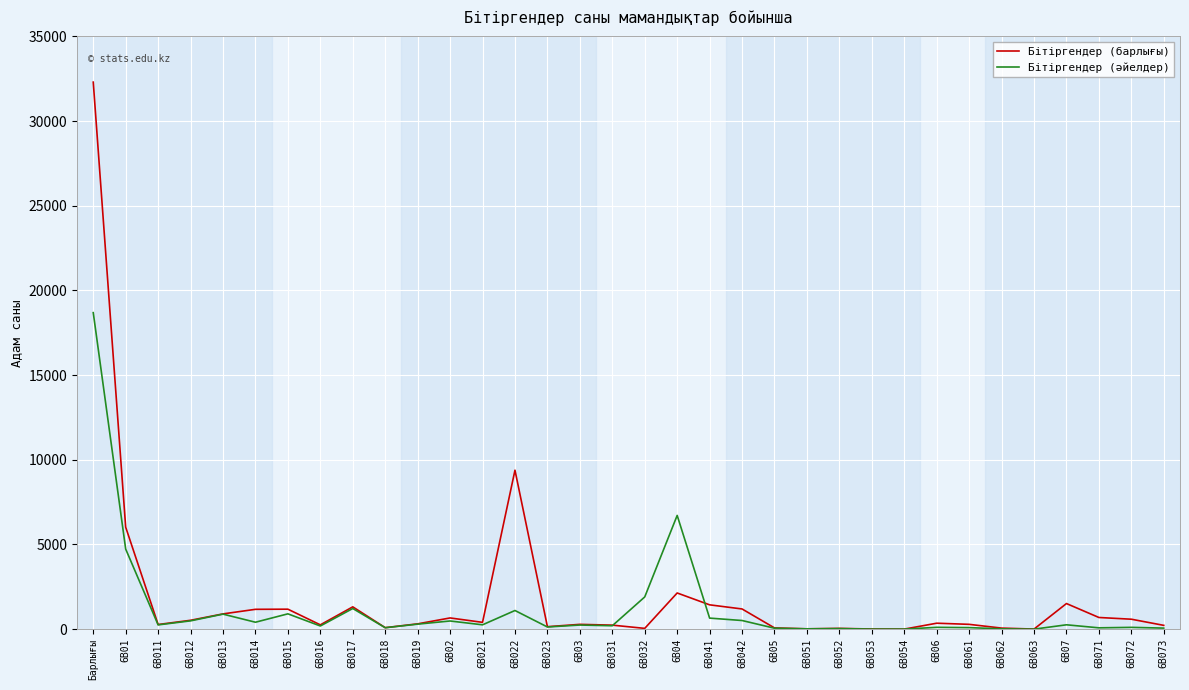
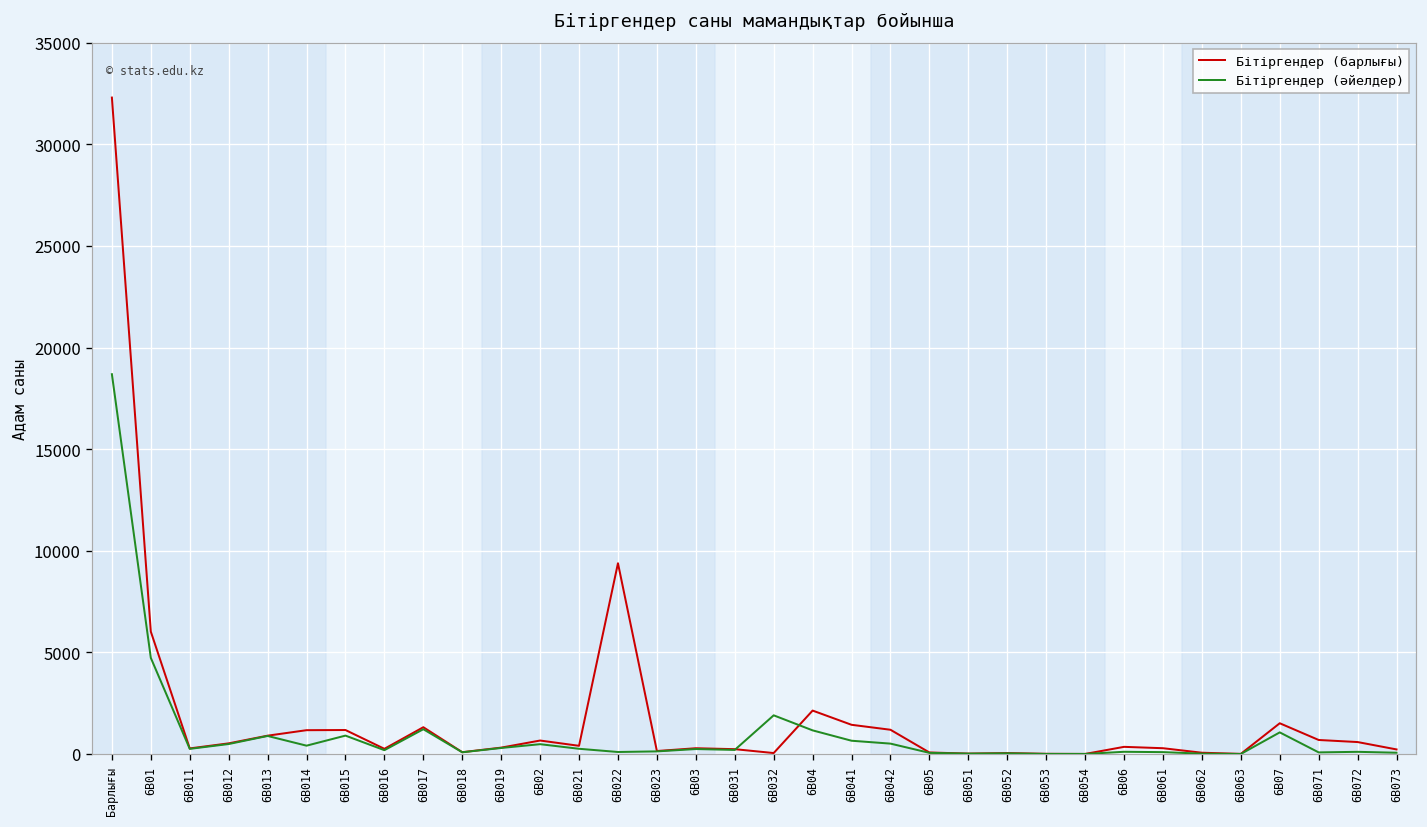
  {
    "Бітіргендер (барлығы)": {
      "Барлығы": 32300,
      "6B01": 6000,
      "6B014": 1200,
      "6B015": 1200,
      "6B02": 700,
      "6B022": 9400,
      "6B032": 0,
      "6B04": 2100,
      "6B041": 1400,
      "6B042": 1200,
      "6B06": 400,
      "6B061": 300,
      "6B07": 1500,
      "6B071": 700,
      "6B072": 600,
      "6B073": 200
    },
    "Бітіргендер (әйелдер)": {
      "Барлығы": 18700,
      "6B01": 4700,
      "6B014": 400,
      "6B015": 900,
      "6B02": 500,
-     "6B022": 1100,
+     "6B022": 100,
      "6B032": 1900,
-     "6B04": 6700,
+     "6B04": 1200,
      "6B041": 700,
      "6B042": 500,
      "6B06": 100,
      "6B061": 100,
-     "6B07": 300,
+     "6B07": 1100,
      "6B071": 100,
      "6B072": 100,
      "6B073": 100
    }
  }
